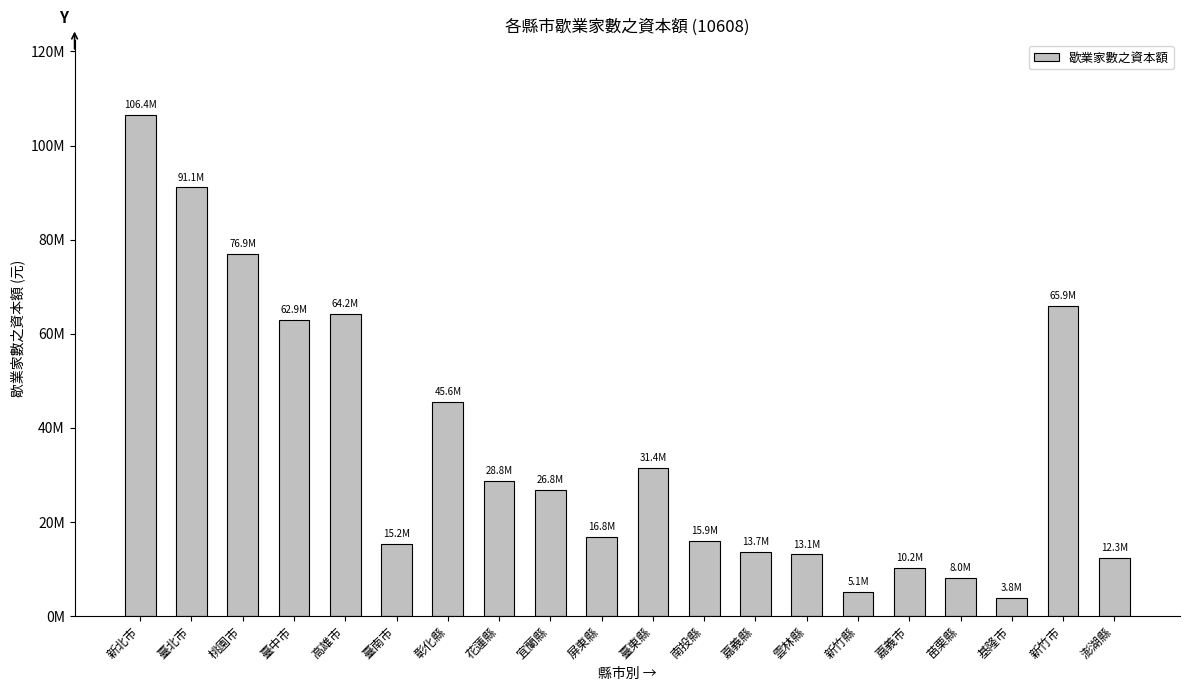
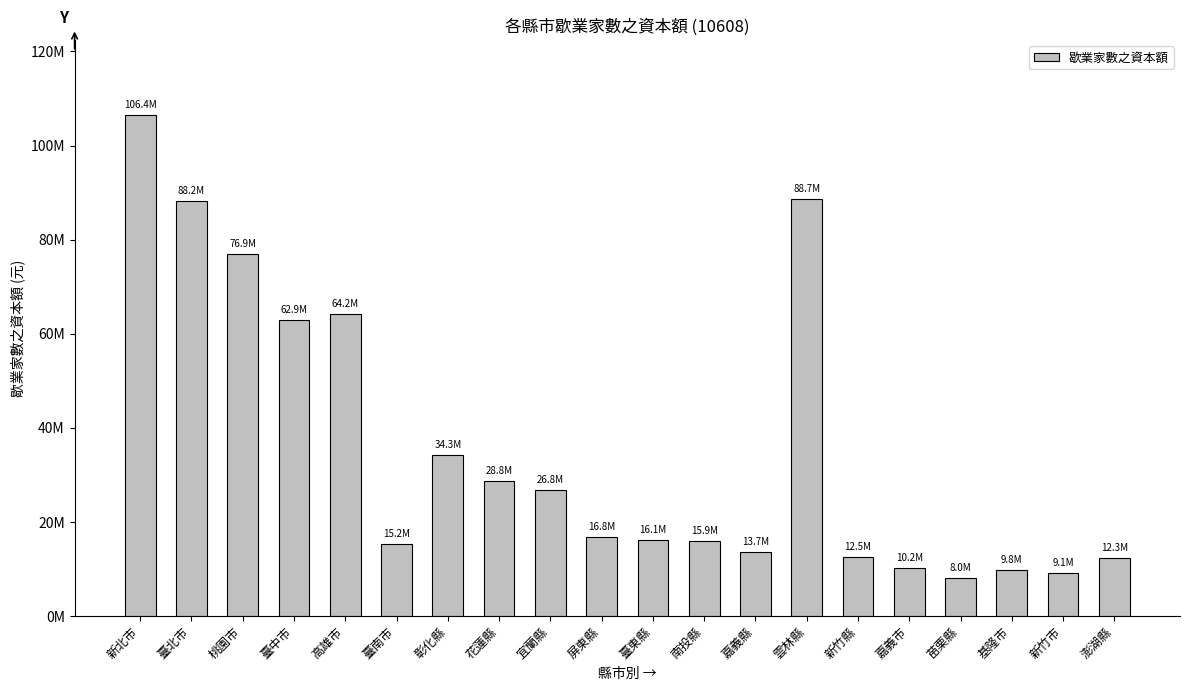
  {
    "新北市": "106.4M",
-   "臺北市": "91.1M",
+   "臺北市": "88.2M",
    "桃園市": "76.9M",
    "臺中市": "62.9M",
    "高雄市": "64.2M",
    "臺南市": "15.2M",
-   "彰化縣": "45.6M",
+   "彰化縣": "34.3M",
    "花蓮縣": "28.8M",
    "宜蘭縣": "26.8M",
    "屏東縣": "16.8M",
-   "臺東縣": "31.4M",
+   "臺東縣": "16.1M",
    "南投縣": "15.9M",
    "嘉義縣": "13.7M",
-   "雲林縣": "13.1M",
-   "新竹縣": "5.1M",
+   "雲林縣": "88.7M",
+   "新竹縣": "12.5M",
    "嘉義市": "10.2M",
    "苗栗縣": "8.0M",
-   "基隆市": "3.8M",
-   "新竹市": "65.9M",
+   "基隆市": "9.8M",
+   "新竹市": "9.1M",
    "澎湖縣": "12.3M"
  }
